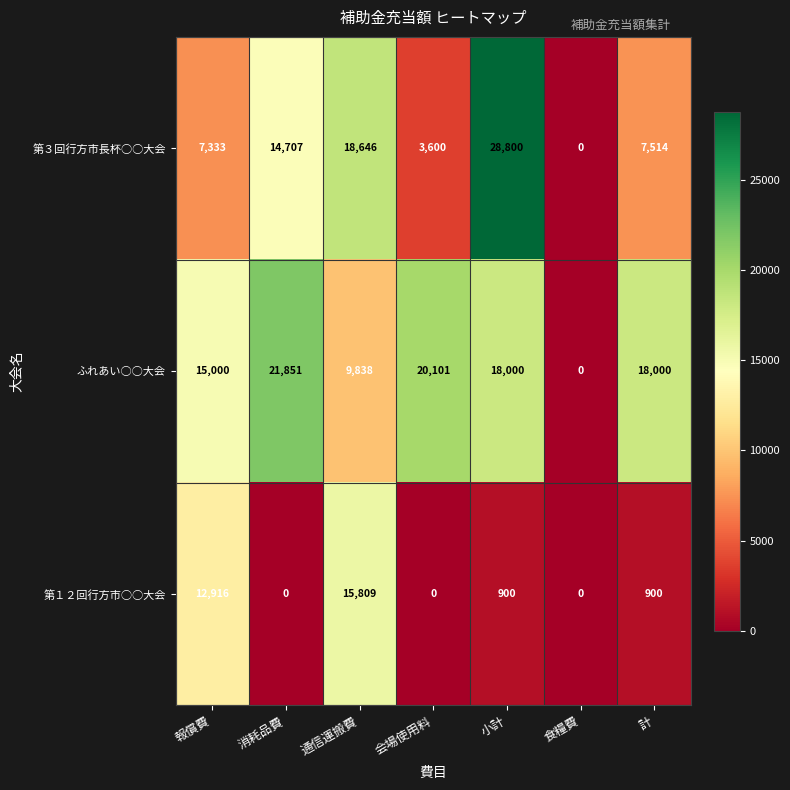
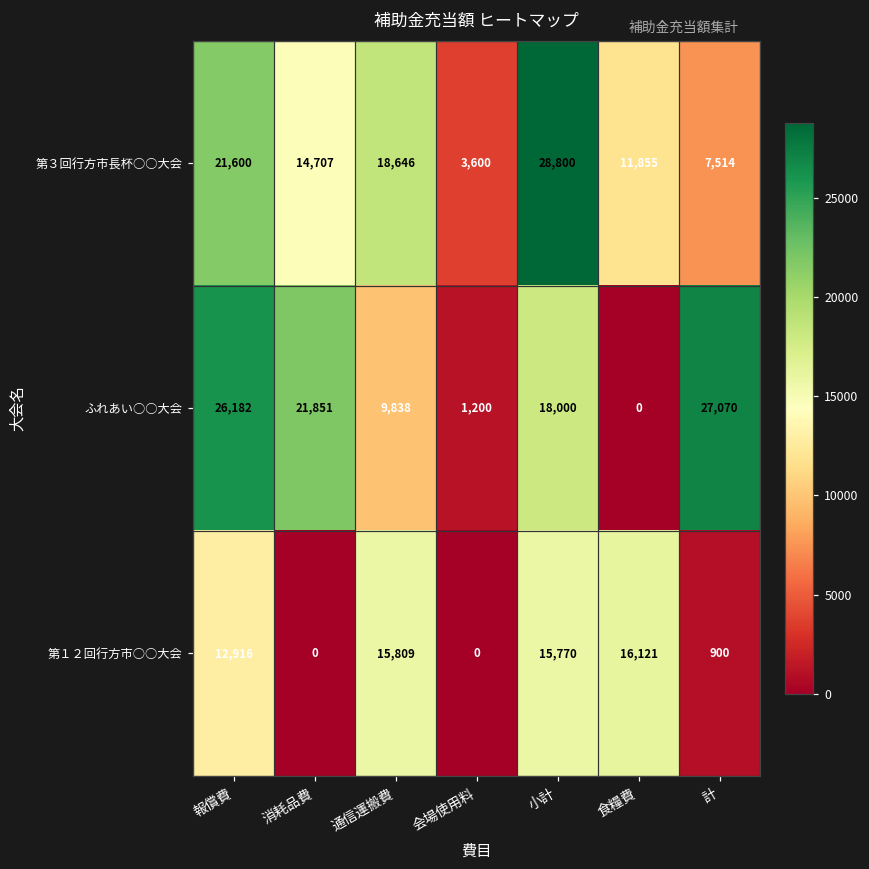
  {
    "第３回行方市長杯○○大会": {
-     "報償費": "7,333",
+     "報償費": "21,600",
      "消耗品費": "14,707",
      "通信運搬費": "18,646",
      "会場使用料": "3,600",
      "小計": "28,800",
-     "食糧費": "0",
+     "食糧費": "11,855",
      "計": "7,514"
    },
    "ふれあい○○大会": {
-     "報償費": "15,000",
+     "報償費": "26,182",
      "消耗品費": "21,851",
      "通信運搬費": "9,838",
-     "会場使用料": "20,101",
+     "会場使用料": "1,200",
      "小計": "18,000",
      "食糧費": "0",
-     "計": "18,000"
+     "計": "27,070"
    },
    "第１２回行方市○○大会": {
      "報償費": "12,916",
      "消耗品費": "0",
      "通信運搬費": "15,809",
      "会場使用料": "0",
-     "小計": "900",
-     "食糧費": "0",
+     "小計": "15,770",
+     "食糧費": "16,121",
      "計": "900"
    }
  }
